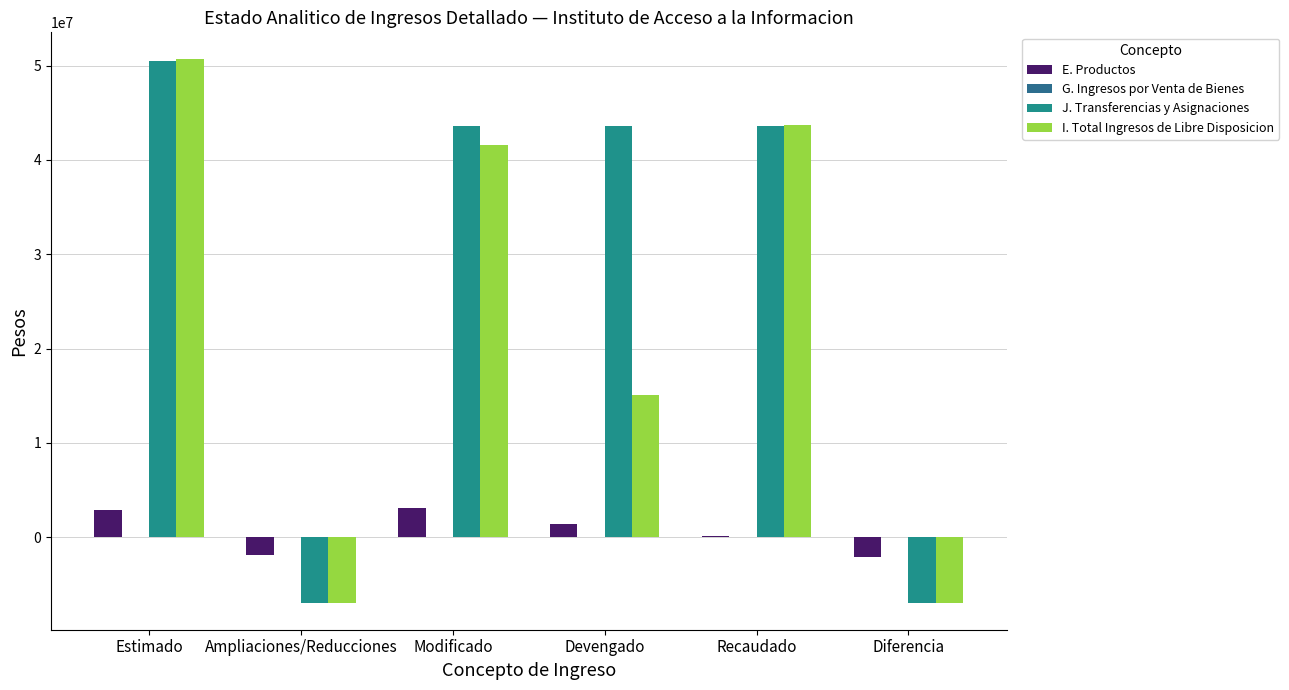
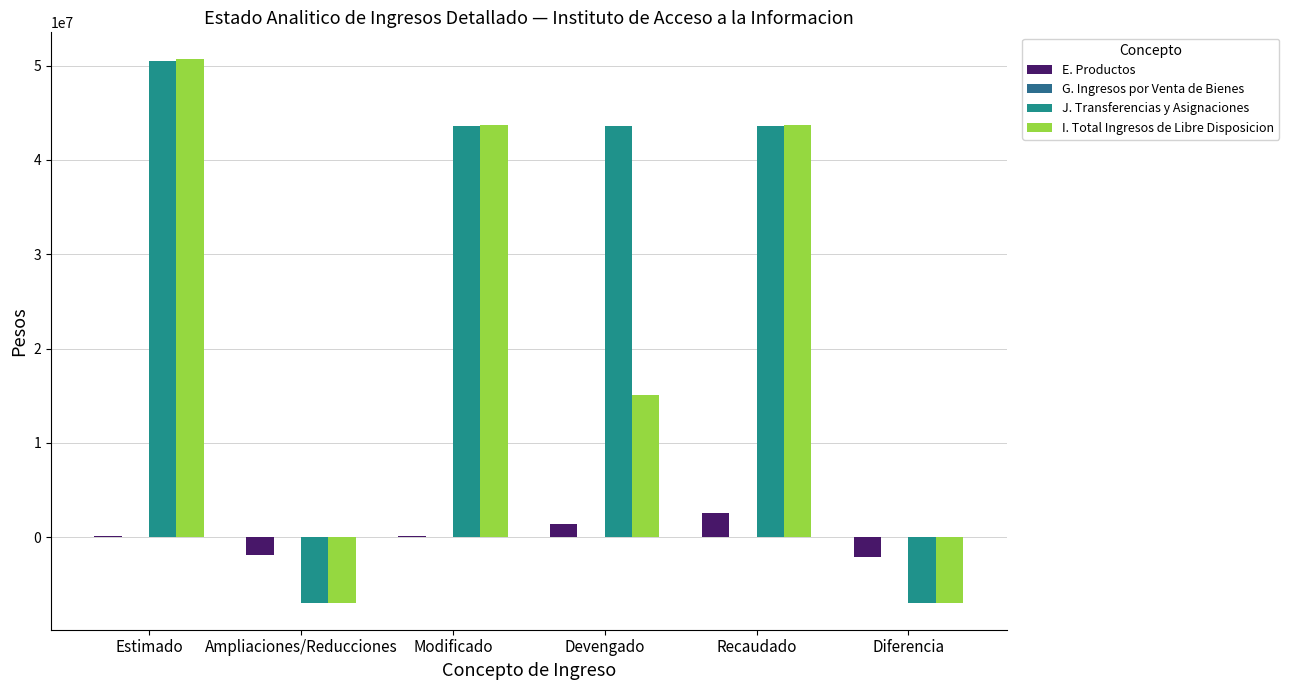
  {
    "E. Productos": {
-     "Estimado": 3000000,
+     "Estimado": 0,
      "Ampliaciones/Reducciones": -2000000,
-     "Modificado": 3000000,
+     "Modificado": 0,
      "Devengado": 1000000,
-     "Recaudado": 0,
+     "Recaudado": 3000000,
      "Diferencia": -2000000
    },
    "I. Total Ingresos de Libre Disposicion": {
      "Estimado": 51000000,
      "Ampliaciones/Reducciones": -7000000,
-     "Modificado": 42000000,
+     "Modificado": 44000000,
      "Devengado": 15000000,
      "Recaudado": 44000000,
      "Diferencia": -7000000
    }
  }
